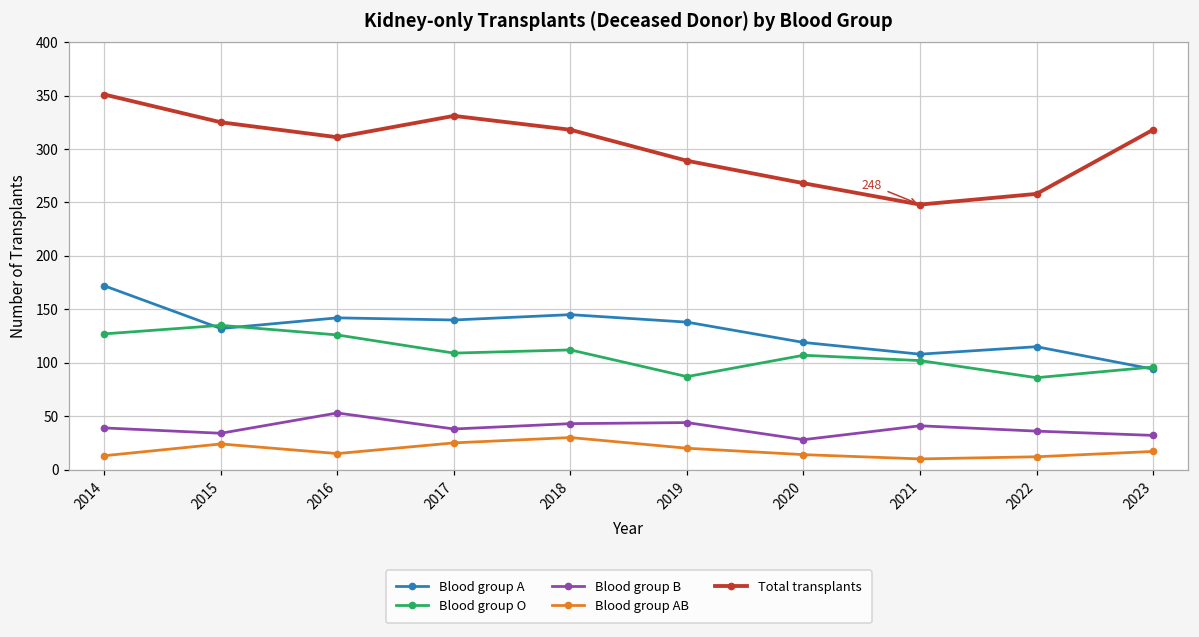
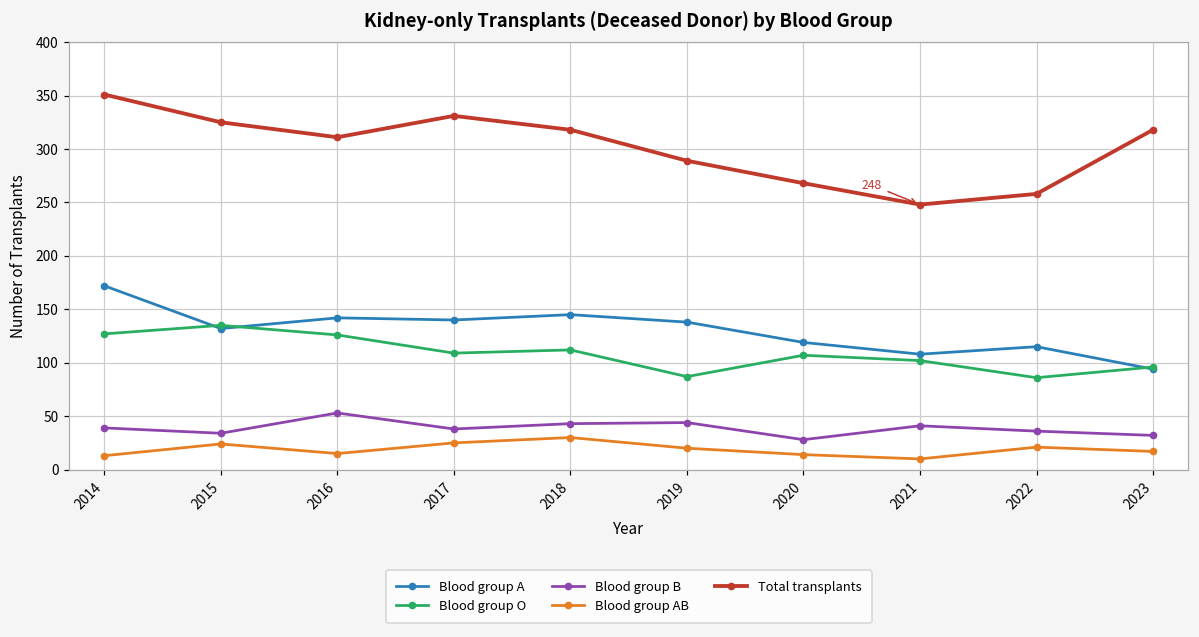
  {
    "Blood group A": {
      "2014": 170,
      "2015": 130,
      "2016": 140,
      "2017": 140,
      "2018": 150,
      "2019": 140,
      "2020": 120,
      "2021": 110,
      "2022": 120
    },
    "Blood group O": {
      "2014": 130,
      "2015": 140,
      "2016": 130,
      "2017": 110,
      "2018": 110,
      "2019": 90,
      "2020": 110,
      "2021": 100,
      "2022": 90
    },
    "Blood group B": {
      "2014": 40,
      "2015": 30,
      "2016": 50,
      "2017": 40,
      "2018": 40,
      "2019": 40,
      "2020": 30,
      "2021": 40,
      "2022": 40,
      "2023": 30
    },
    "Blood group AB": {
      "2014": 10,
      "2015": 20,
      "2016": 20,
      "2017": 30,
      "2018": 30,
      "2019": 20,
      "2020": 10,
      "2021": 10,
-     "2022": 10,
+     "2022": 20,
      "2023": 20
    },
    "Total transplants": {
      "2021": 248
    }
  }
